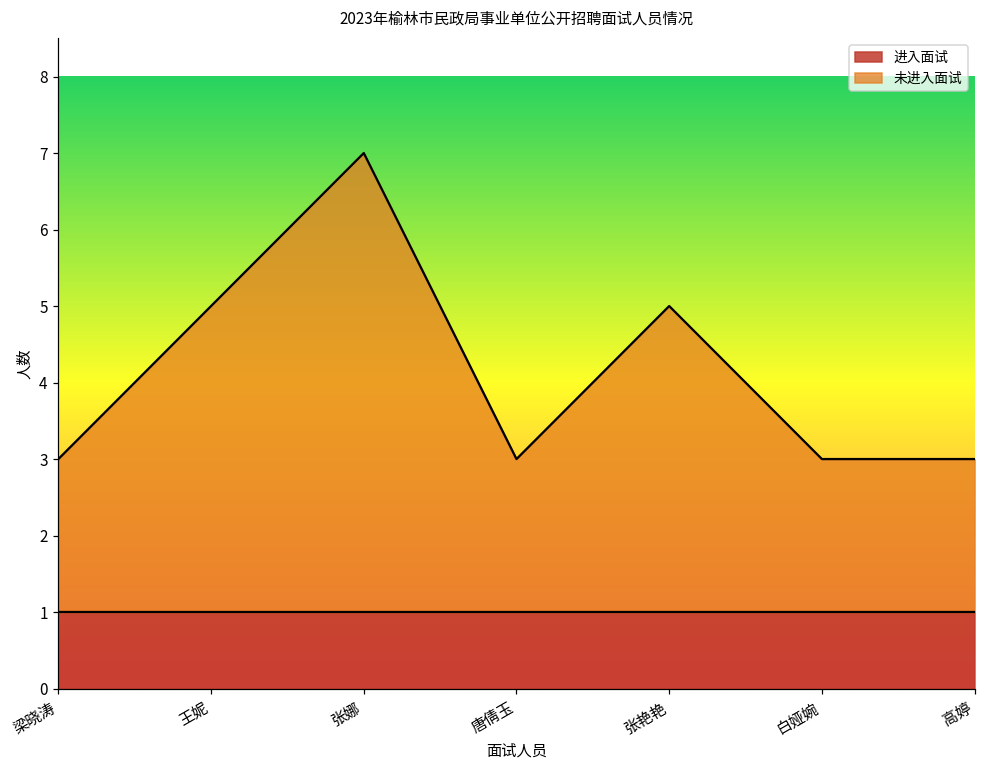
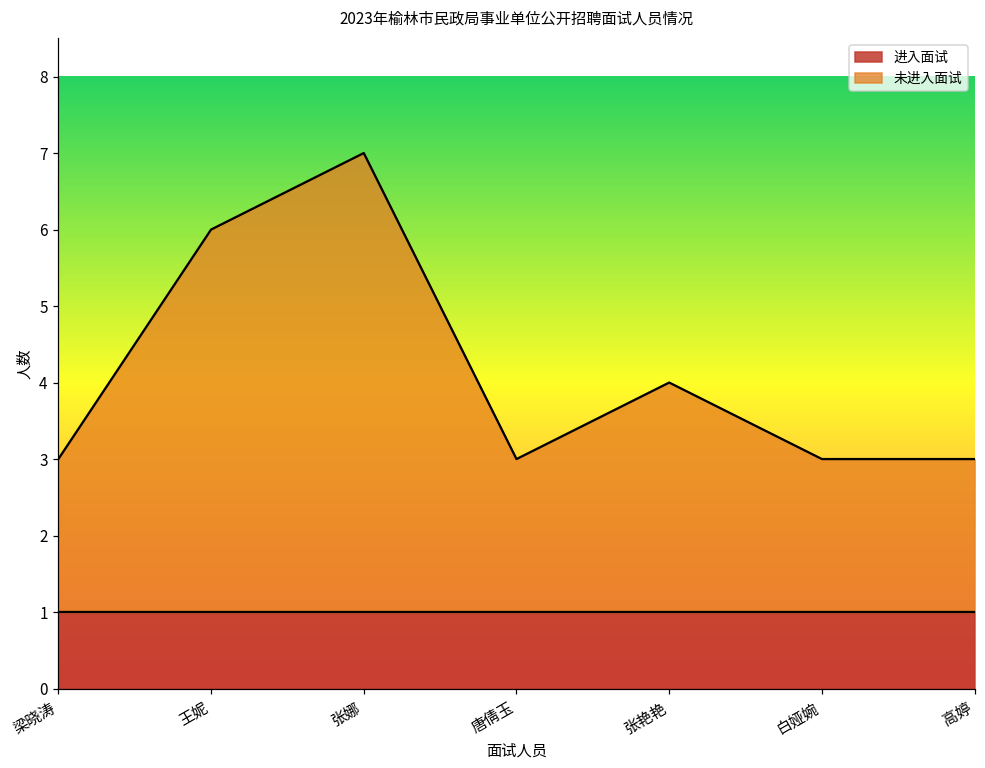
  {
    "进入面试": {
      "梁晓涛": 1.0,
      "王妮": 1.0,
      "张娜": 1.0,
      "唐倩玉": 1.0,
      "张艳艳": 1.0,
      "白娅婉": 1.0,
      "高婷": 1.0
    },
    "未进入面试": {
      "梁晓涛": 3.0,
-     "王妮": 5.0,
+     "王妮": 6.0,
      "张娜": 7.0,
      "唐倩玉": 3.0,
-     "张艳艳": 5.0,
+     "张艳艳": 4.0,
      "白娅婉": 3.0,
      "高婷": 3.0
    }
  }
